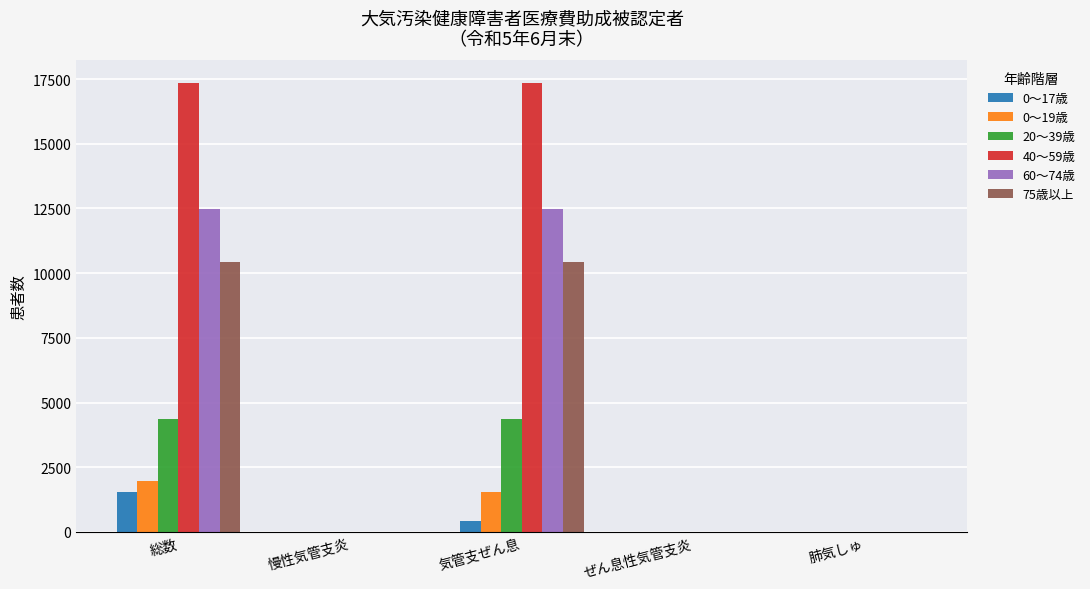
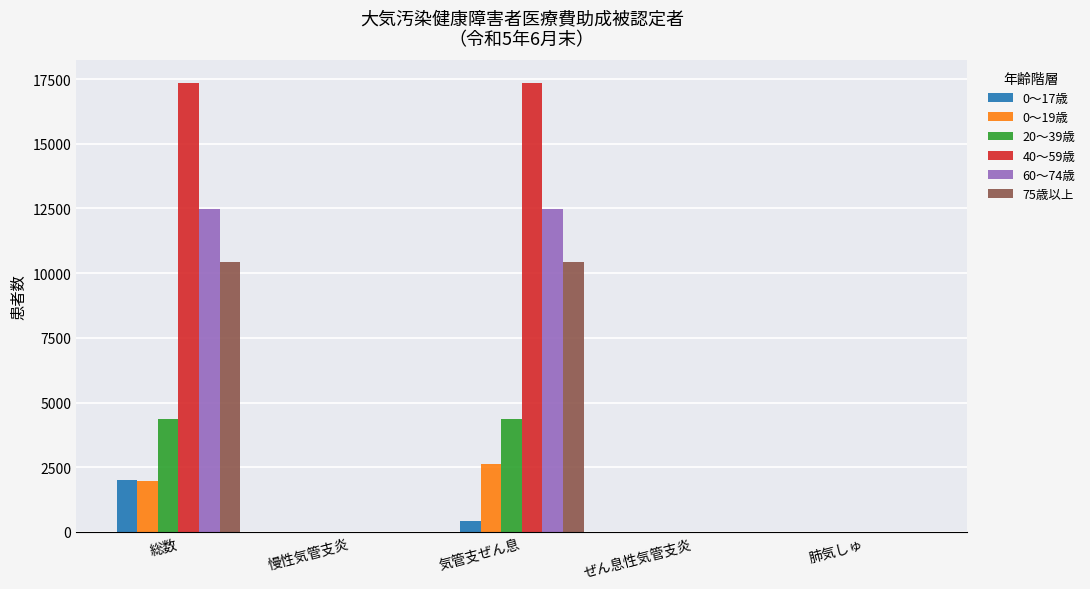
  {
    "0～17歳": {
-     "総数": 1600,
+     "総数": 2000,
      "慢性気管支炎": 0,
      "気管支ぜん息": 400,
      "ぜん息性気管支炎": 0,
      "肺気しゅ": 0
    },
    "0～19歳": {
      "総数": 2000,
      "慢性気管支炎": 0,
-     "気管支ぜん息": 1600,
+     "気管支ぜん息": 2600,
      "ぜん息性気管支炎": 0,
      "肺気しゅ": 0
    },
    "20～39歳": {
      "総数": 4400,
      "慢性気管支炎": 0,
      "気管支ぜん息": 4400,
      "ぜん息性気管支炎": 0,
      "肺気しゅ": 0
    },
    "40～59歳": {
      "総数": 17400,
      "慢性気管支炎": 0,
      "気管支ぜん息": 17400,
      "ぜん息性気管支炎": 0,
      "肺気しゅ": 0
    },
    "60～74歳": {
      "総数": 12500,
      "慢性気管支炎": 0,
      "気管支ぜん息": 12500,
      "ぜん息性気管支炎": 0,
      "肺気しゅ": 0
    },
    "75歳以上": {
      "総数": 10400,
      "慢性気管支炎": 0,
      "気管支ぜん息": 10400,
      "ぜん息性気管支炎": 0,
      "肺気しゅ": 0
    }
  }
